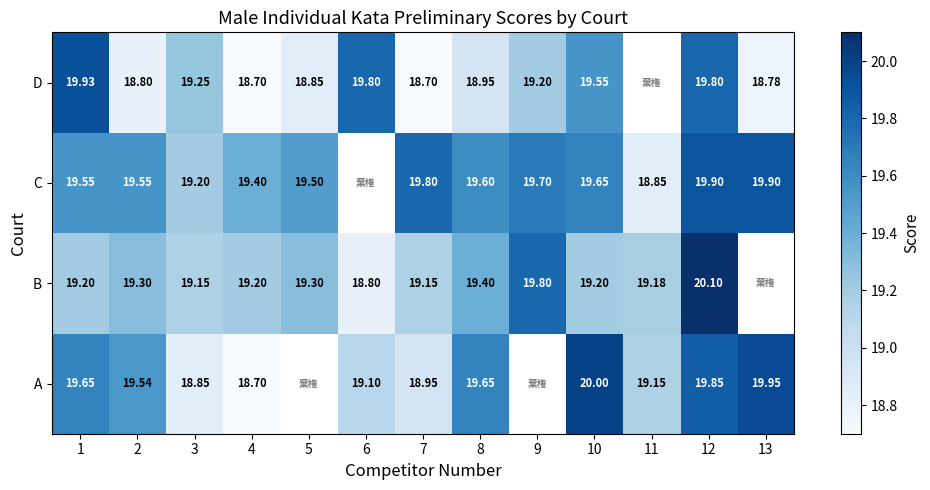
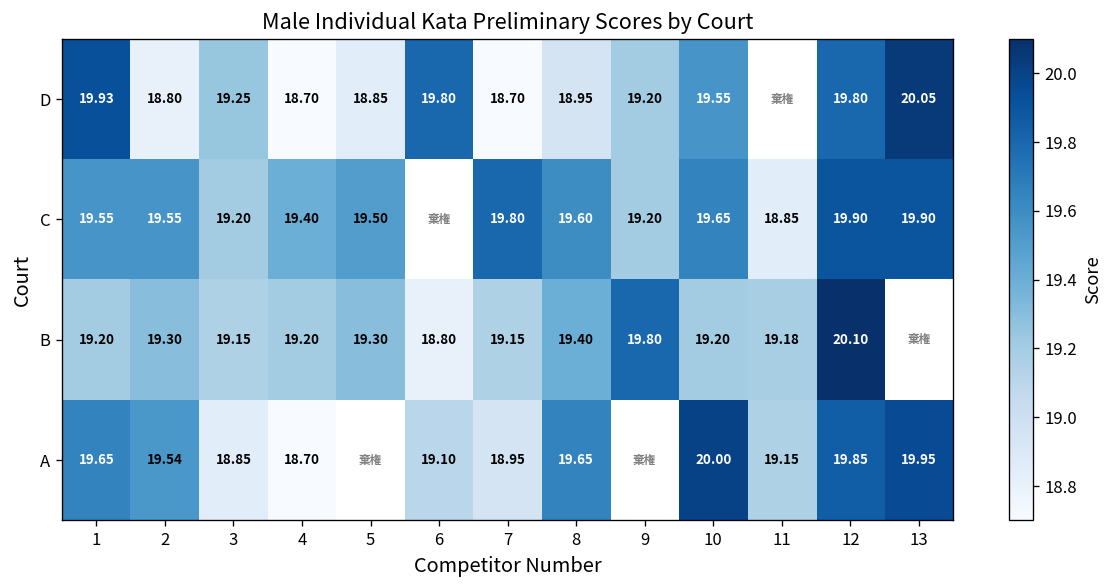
  {
    "D": {
      "1": 19.93,
      "2": 18.80,
      "3": 19.25,
      "4": 18.70,
      "5": 18.85,
      "6": 19.80,
      "7": 18.70,
      "8": 18.95,
      "9": 19.20,
      "10": 19.55,
      "12": 19.80,
-     "13": 18.78
+     "13": 20.05
    },
    "C": {
      "1": 19.55,
      "2": 19.55,
      "3": 19.20,
      "4": 19.40,
      "5": 19.50,
      "7": 19.80,
      "8": 19.60,
-     "9": 19.70,
+     "9": 19.20,
      "10": 19.65,
      "11": 18.85,
      "12": 19.90,
      "13": 19.90
    },
    "B": {
      "1": 19.20,
      "2": 19.30,
      "3": 19.15,
      "4": 19.20,
      "5": 19.30,
      "6": 18.80,
      "7": 19.15,
      "8": 19.40,
      "9": 19.80,
      "10": 19.20,
      "11": 19.18,
      "12": 20.10
    },
    "A": {
      "1": 19.65,
      "2": 19.54,
      "3": 18.85,
      "4": 18.70,
      "6": 19.10,
      "7": 18.95,
      "8": 19.65,
      "10": 20.00,
      "11": 19.15,
      "12": 19.85,
      "13": 19.95
    }
  }
